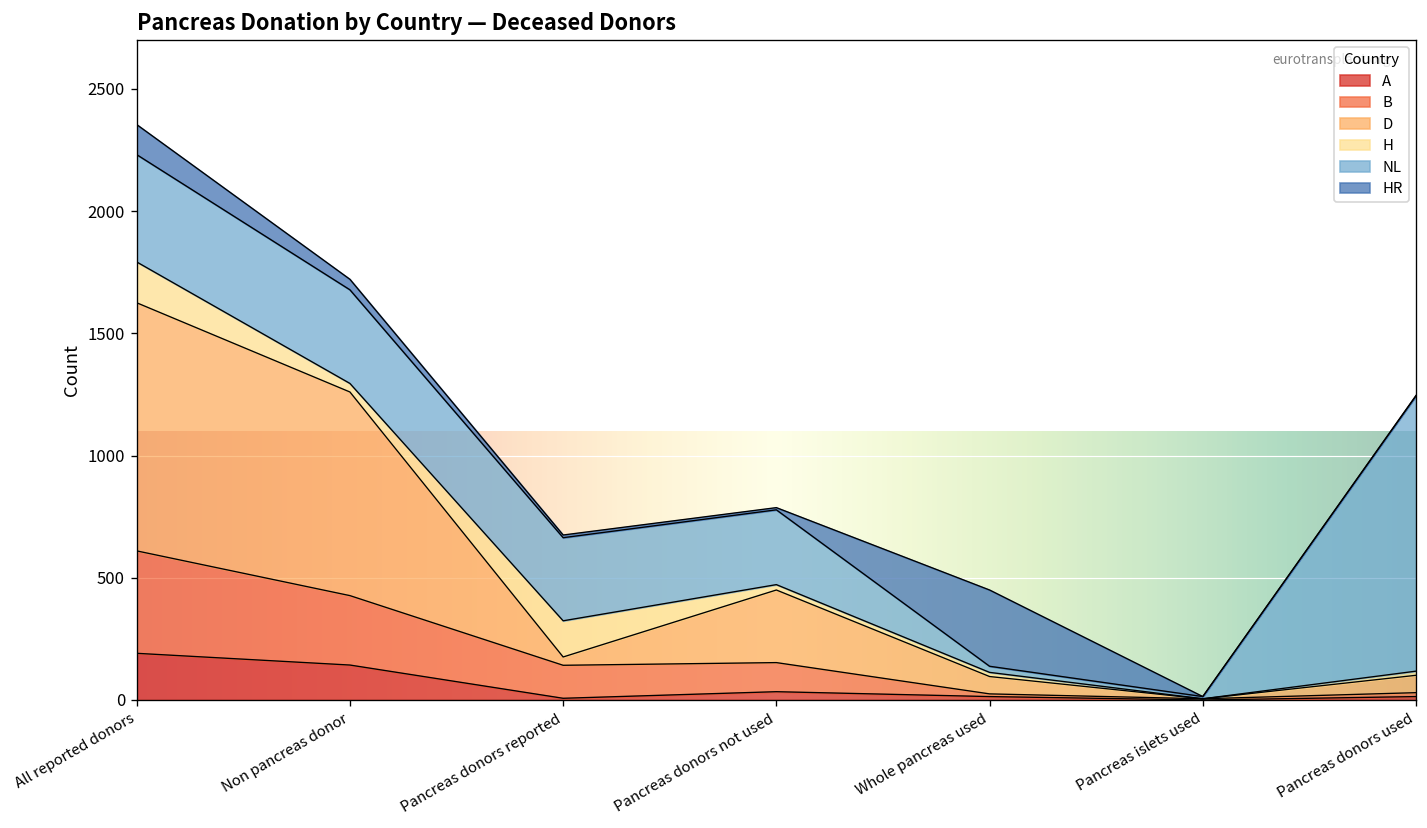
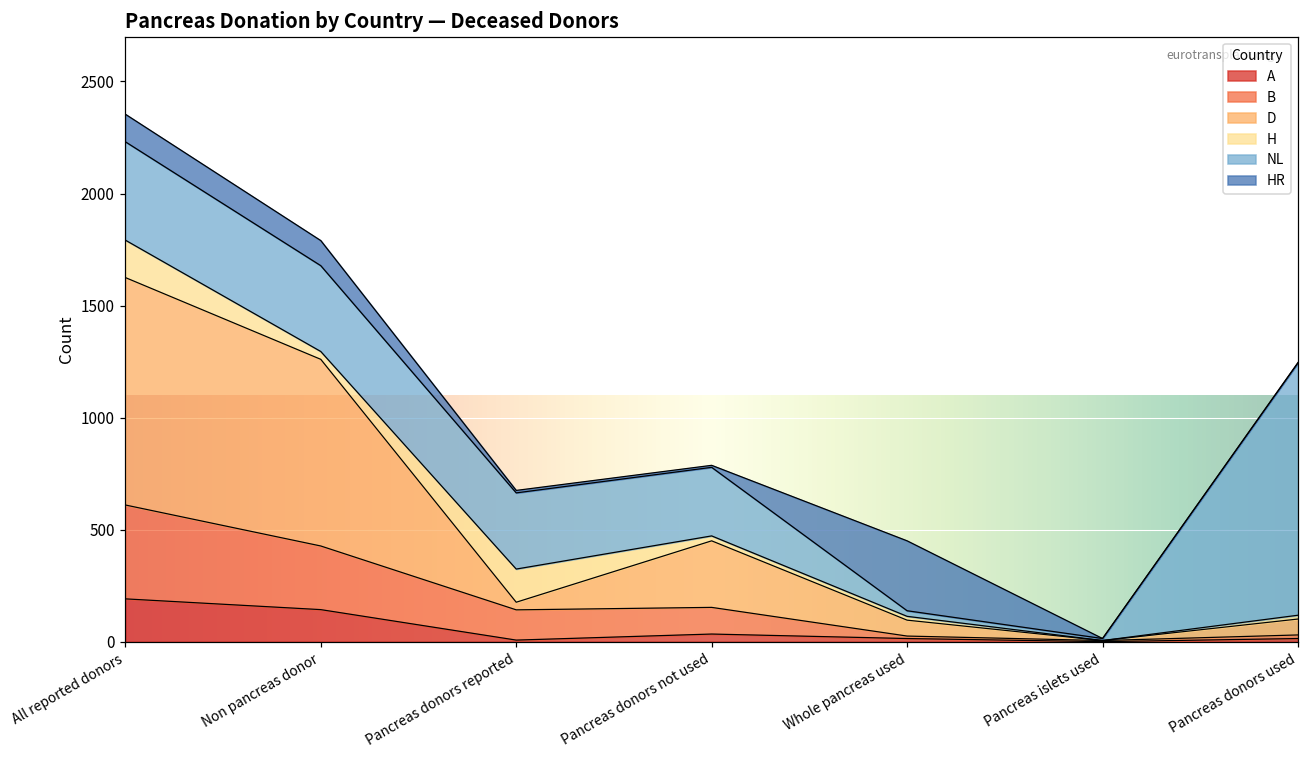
  {
    "A": {
      "All reported donors": 190,
      "Non pancreas donor": 140,
      "Pancreas donors reported": 10,
      "Pancreas donors not used": 30,
      "Pancreas donors used": 10
    },
    "B": {
      "All reported donors": 420,
      "Non pancreas donor": 280,
      "Pancreas donors reported": 140,
      "Pancreas donors not used": 120,
      "Pancreas donors used": 20
    },
    "D": {
      "All reported donors": 1020,
      "Non pancreas donor": 830,
      "Pancreas donors reported": 30,
      "Pancreas donors not used": 300,
      "Whole pancreas used": 70,
      "Pancreas donors used": 70
    },
    "H": {
      "All reported donors": 170,
      "Non pancreas donor": 40,
      "Pancreas donors reported": 150,
      "Pancreas donors not used": 20,
      "Whole pancreas used": 20,
      "Pancreas donors used": 20
    },
    "NL": {
      "All reported donors": 440,
      "Non pancreas donor": 380,
      "Whole pancreas used": 30
    },
    "HR": {
      "All reported donors": 120,
-     "Non pancreas donor": 40,
+     "Non pancreas donor": 110,
      "Whole pancreas used": 310
    }
  }
